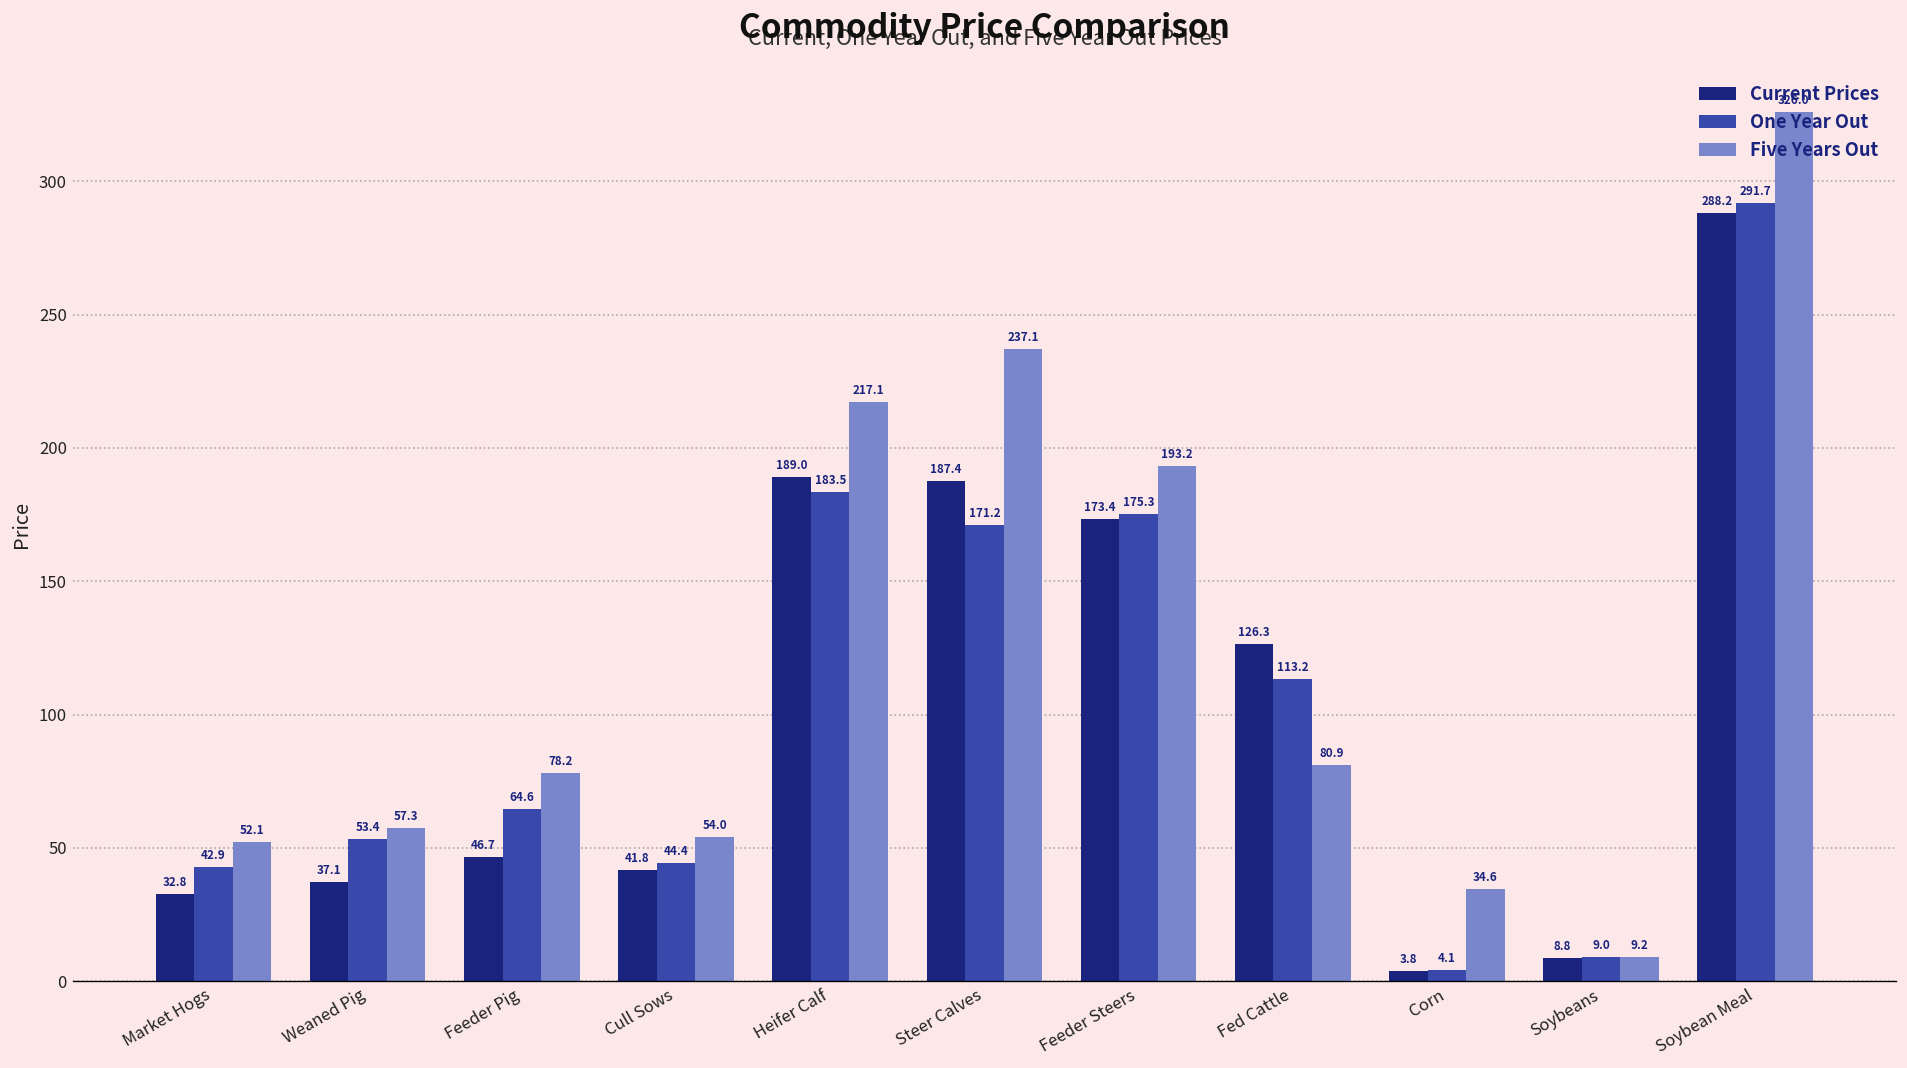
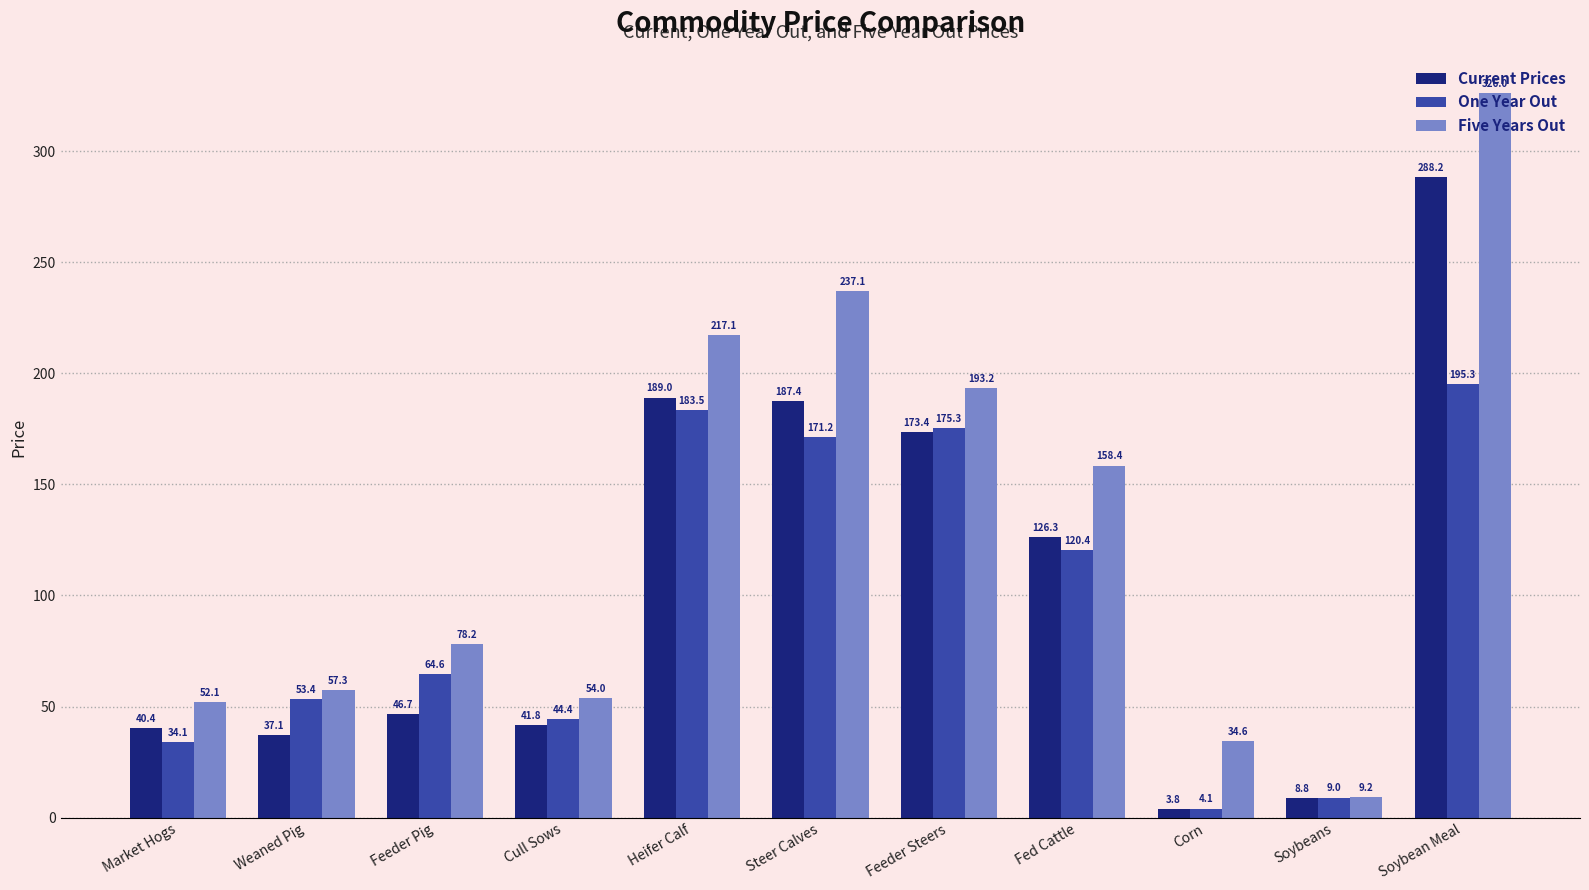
  {
    "Current Prices": {
-     "Market Hogs": 32.8,
+     "Market Hogs": 40.4,
      "Weaned Pig": 37.1,
      "Feeder Pig": 46.7,
      "Cull Sows": 41.8,
      "Heifer Calf": 189.0,
      "Steer Calves": 187.4,
      "Feeder Steers": 173.4,
      "Fed Cattle": 126.3,
      "Corn": 3.8,
      "Soybeans": 8.8,
      "Soybean Meal": 288.2
    },
    "One Year Out": {
-     "Market Hogs": 42.9,
+     "Market Hogs": 34.1,
      "Weaned Pig": 53.4,
      "Feeder Pig": 64.6,
      "Cull Sows": 44.4,
      "Heifer Calf": 183.5,
      "Steer Calves": 171.2,
      "Feeder Steers": 175.3,
-     "Fed Cattle": 113.2,
+     "Fed Cattle": 120.4,
      "Corn": 4.1,
      "Soybeans": 9.0,
-     "Soybean Meal": 291.7
+     "Soybean Meal": 195.3
    },
    "Five Years Out": {
      "Market Hogs": 52.1,
      "Weaned Pig": 57.3,
      "Feeder Pig": 78.2,
      "Cull Sows": 54.0,
      "Heifer Calf": 217.1,
      "Steer Calves": 237.1,
      "Feeder Steers": 193.2,
-     "Fed Cattle": 80.9,
+     "Fed Cattle": 158.4,
      "Corn": 34.6,
      "Soybeans": 9.2,
      "Soybean Meal": 326.0
    }
  }
